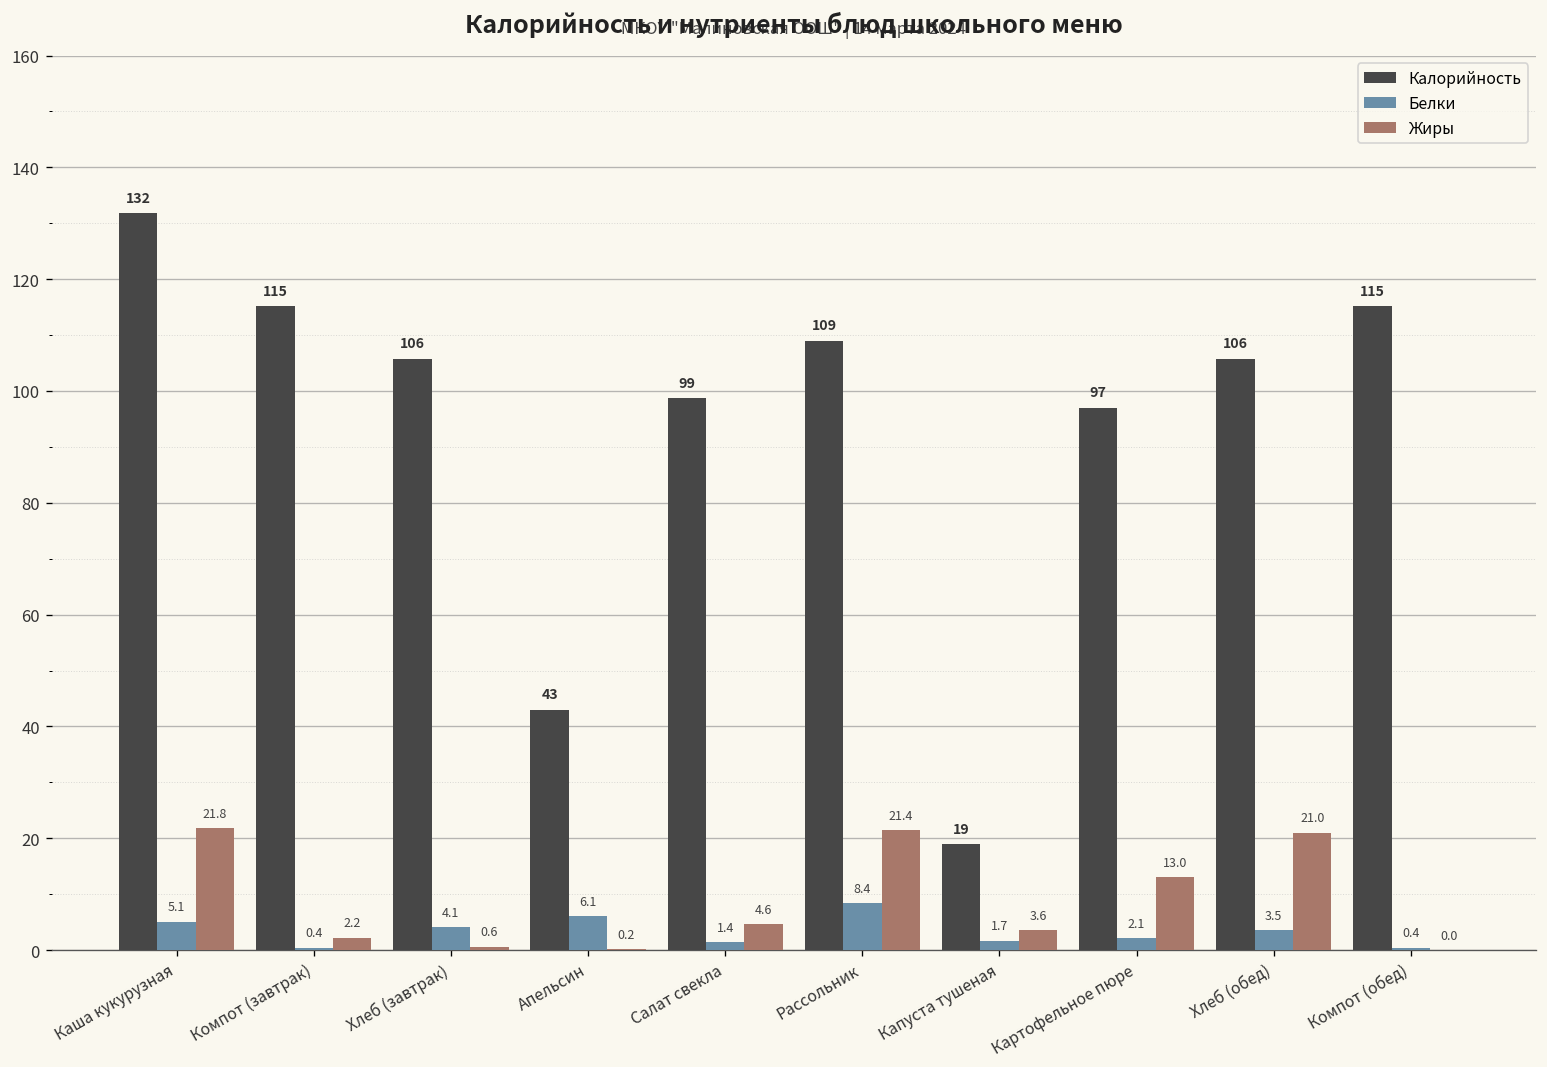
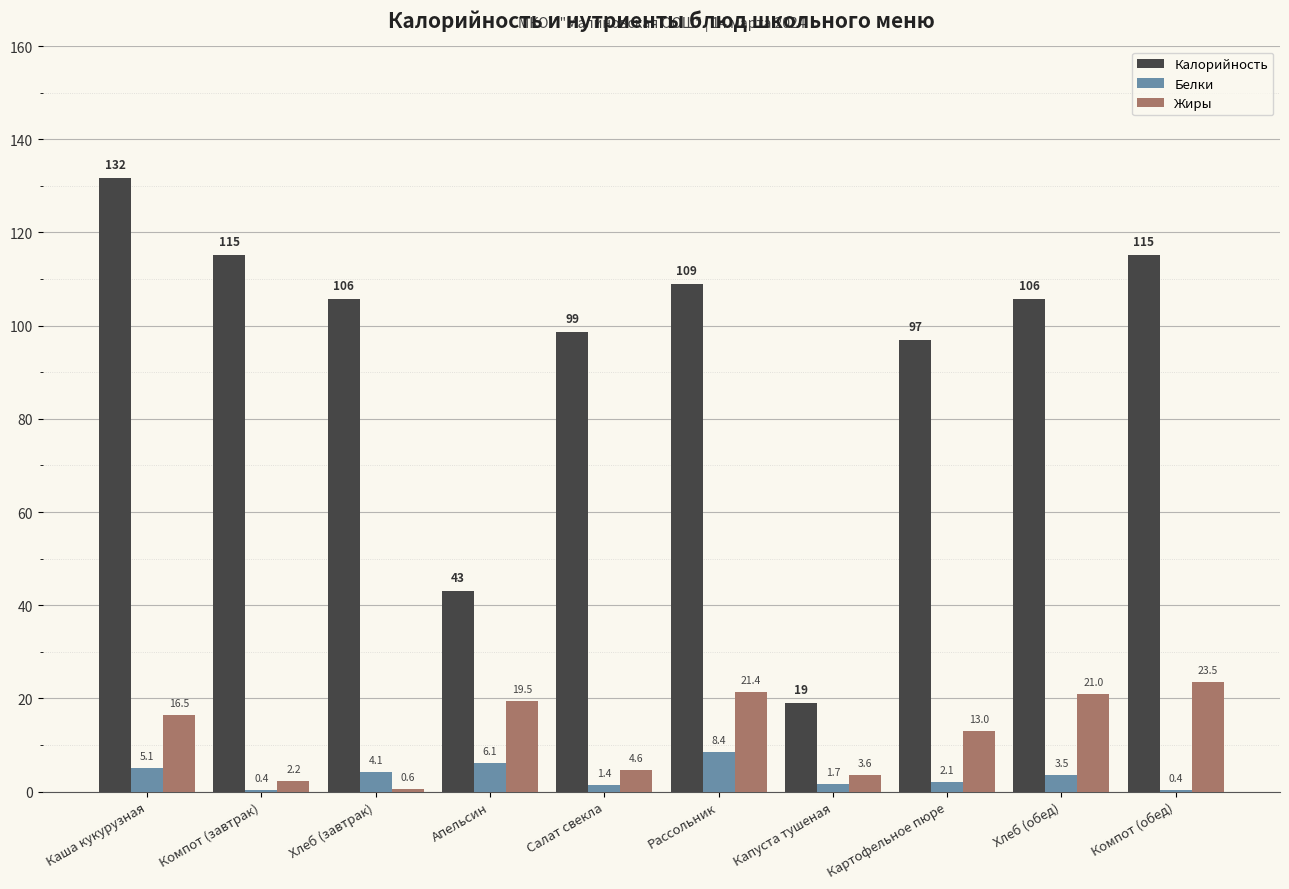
  {
    "Калорийность": {
      "Каша кукурузная": 132,
      "Компот (завтрак)": 115,
      "Хлеб (завтрак)": 106,
      "Апельсин": 43,
      "Салат свекла": 99,
      "Рассольник": 109,
      "Капуста тушеная": 19,
      "Картофельное пюре": 97,
      "Хлеб (обед)": 106,
      "Компот (обед)": 115
    },
    "Белки": {
      "Каша кукурузная": 5.1,
      "Компот (завтрак)": 0.4,
      "Хлеб (завтрак)": 4.1,
      "Апельсин": 6.1,
      "Салат свекла": 1.4,
      "Рассольник": 8.4,
      "Капуста тушеная": 1.7,
      "Картофельное пюре": 2.1,
      "Хлеб (обед)": 3.5,
      "Компот (обед)": 0.4
    },
    "Жиры": {
-     "Каша кукурузная": 21.8,
+     "Каша кукурузная": 16.5,
      "Компот (завтрак)": 2.2,
      "Хлеб (завтрак)": 0.6,
-     "Апельсин": 0.2,
+     "Апельсин": 19.5,
      "Салат свекла": 4.6,
      "Рассольник": 21.4,
      "Капуста тушеная": 3.6,
      "Картофельное пюре": 13.0,
      "Хлеб (обед)": 21.0,
-     "Компот (обед)": 0.0
+     "Компот (обед)": 23.5
    }
  }
